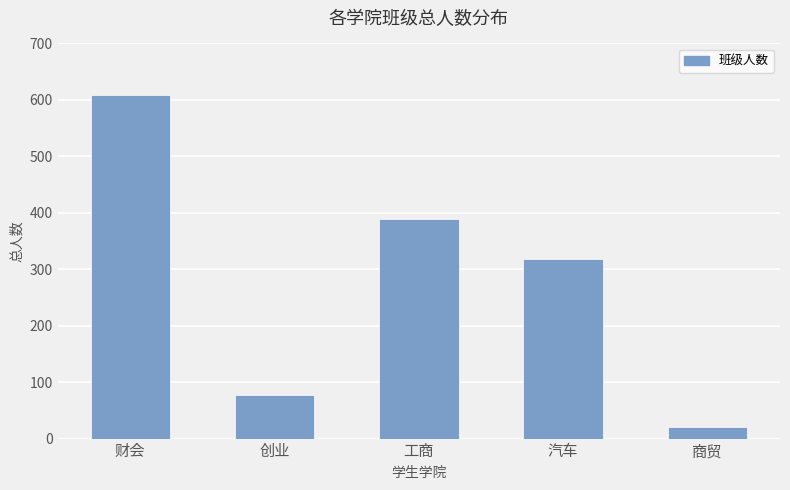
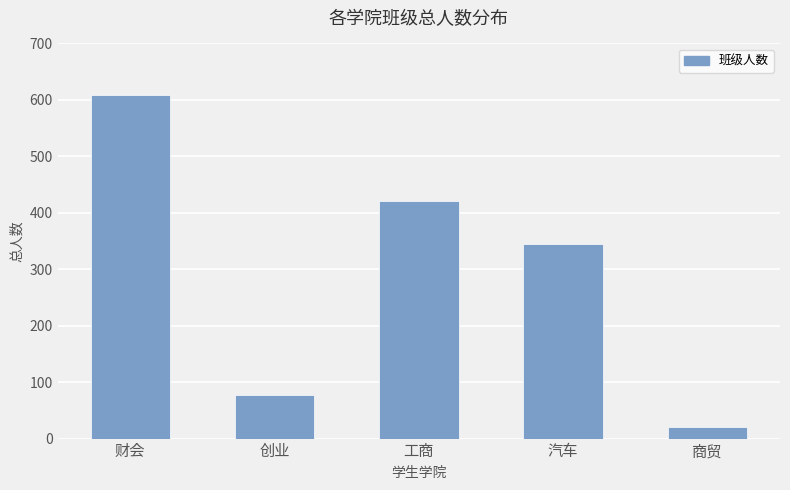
  {
    "财会": 610,
    "创业": 80,
-   "工商": 390,
-   "汽车": 320,
+   "工商": 420,
+   "汽车": 340,
    "商贸": 20
  }
